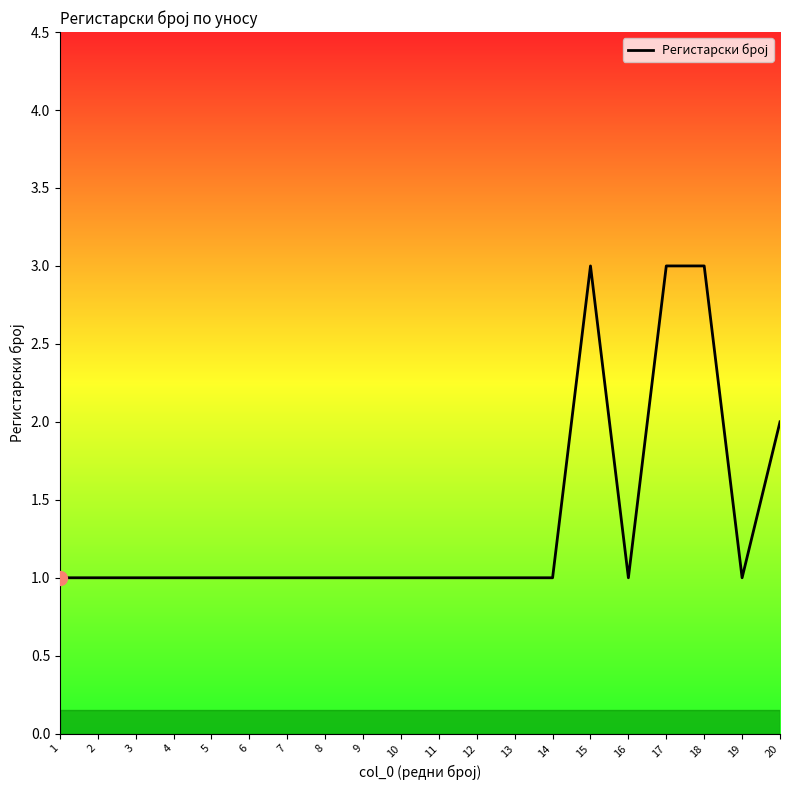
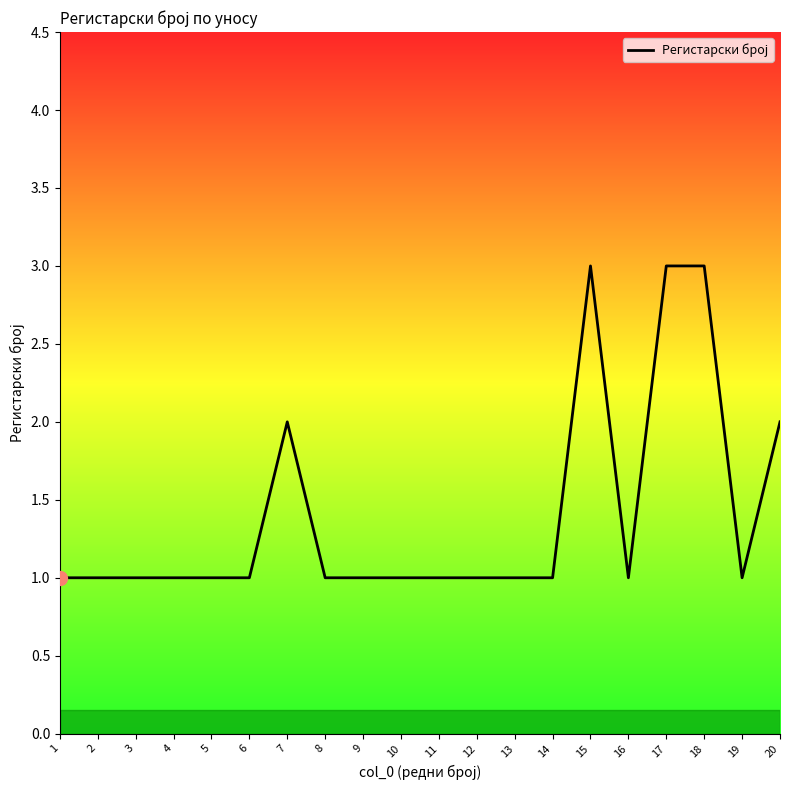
  {
    "Регистарски број": {
      "2": 1,
      "3": 1,
      "4": 1,
      "5": 1,
      "6": 1,
-     "7": 1,
+     "7": 2,
      "8": 1,
      "9": 1,
      "10": 1,
      "11": 1,
      "12": 1,
      "13": 1,
      "14": 1,
      "15": 3,
      "16": 1,
      "17": 3,
      "18": 3,
      "19": 1,
      "20": 2
    }
  }
